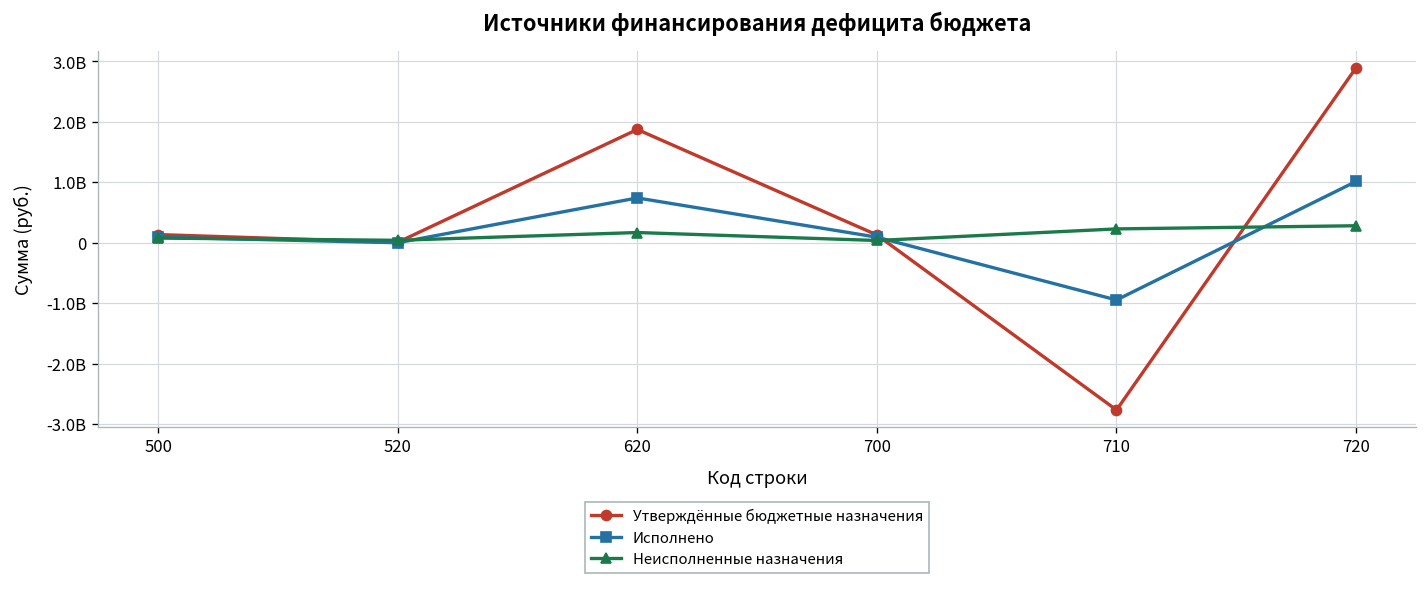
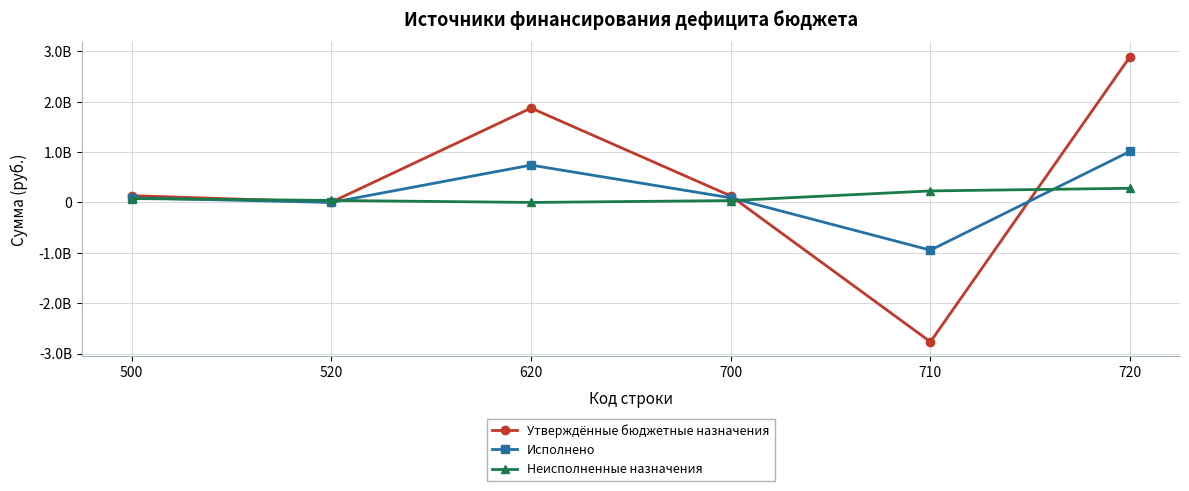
  {
    "Утверждённые бюджетные назначения": {
      "620": 1900000000,
      "710": -2800000000,
      "720": 2900000000
    },
    "Исполнено": {
      "620": 700000000,
      "710": -900000000,
      "720": 1000000000
    },
    "Неисполненные назначения": {
-     "620": 200000000,
+     "620": 0,
      "700": 0,
      "710": 200000000,
      "720": 300000000
    }
  }
